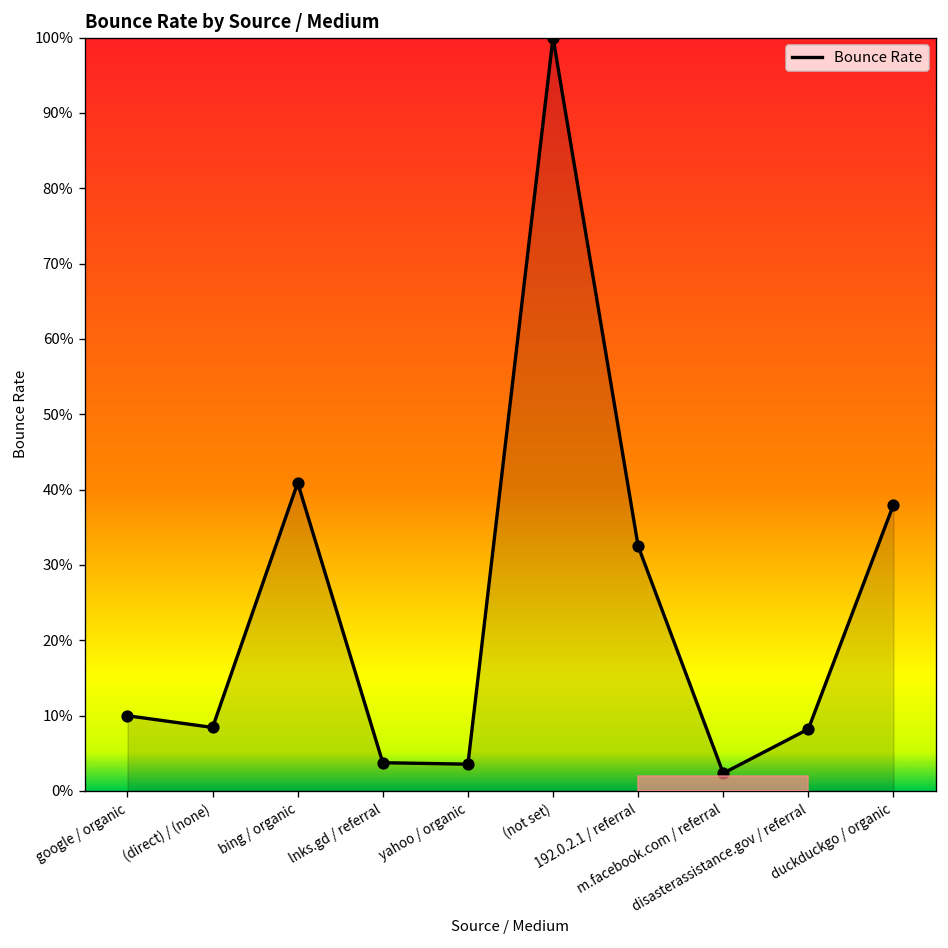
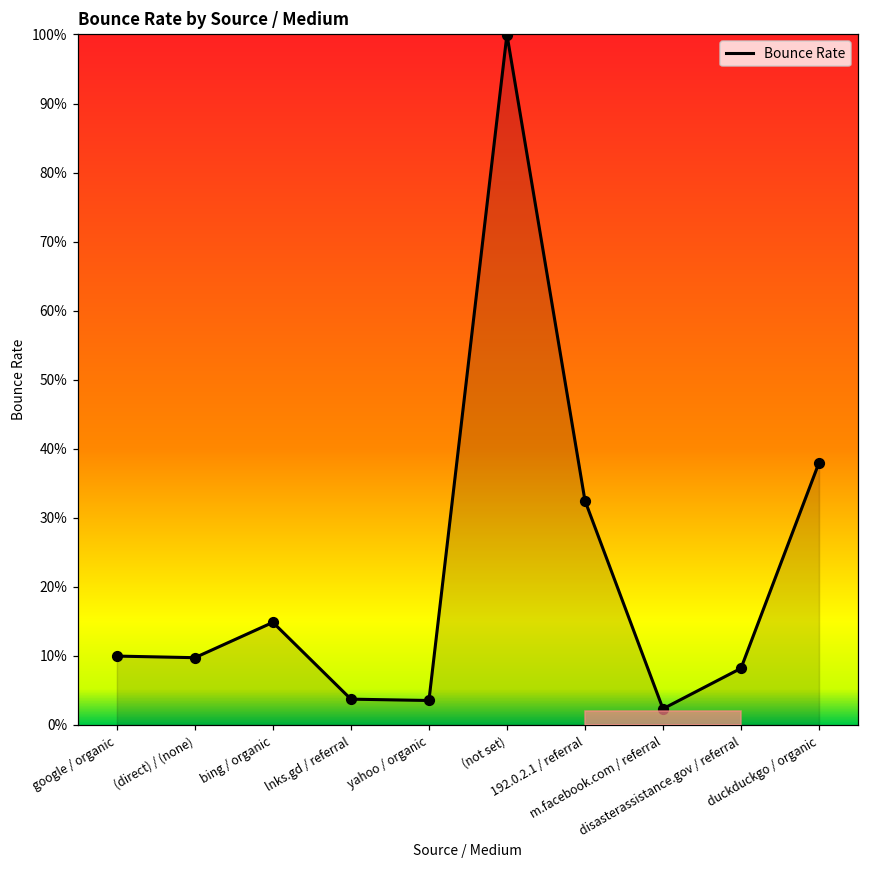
  {
    "google / organic": "10%",
-   "(direct) / (none)": "8%",
-   "bing / organic": "41%",
+   "(direct) / (none)": "10%",
+   "bing / organic": "15%",
    "lnks.gd / referral": "4%",
    "yahoo / organic": "4%",
    "(not set)": "100%",
    "192.0.2.1 / referral": "32%",
    "m.facebook.com / referral": "2%",
    "disasterassistance.gov / referral": "8%",
    "duckduckgo / organic": "38%"
  }
